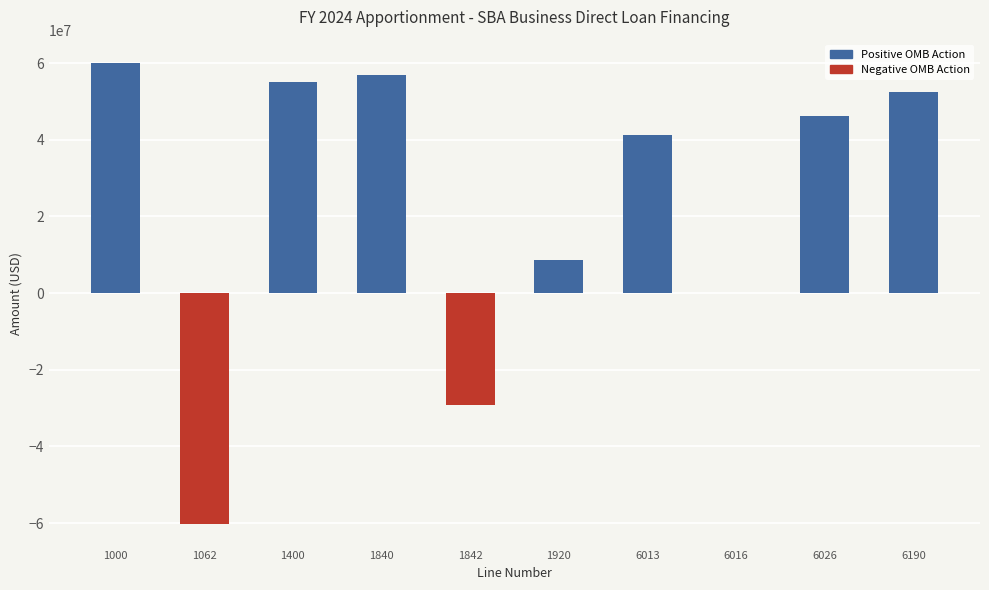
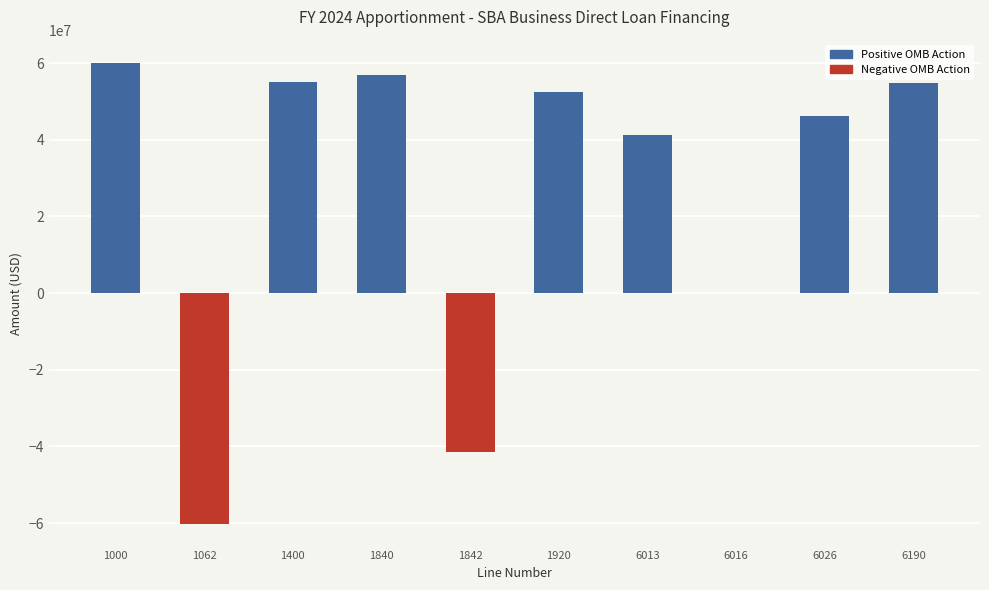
  {
    "1000": 60000000,
    "1062": -60000000,
    "1400": 55000000,
    "1840": 57000000,
-   "1842": -29000000,
-   "1920": 9000000,
+   "1842": -41000000,
+   "1920": 52000000,
    "6013": 41000000,
    "6026": 46000000,
-   "6190": 52000000
+   "6190": 55000000
  }
